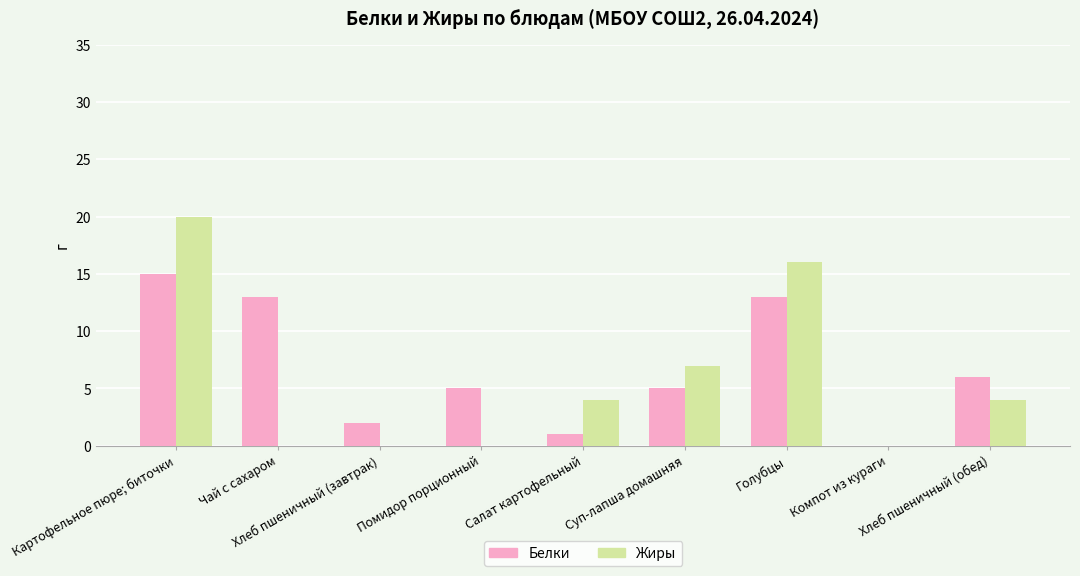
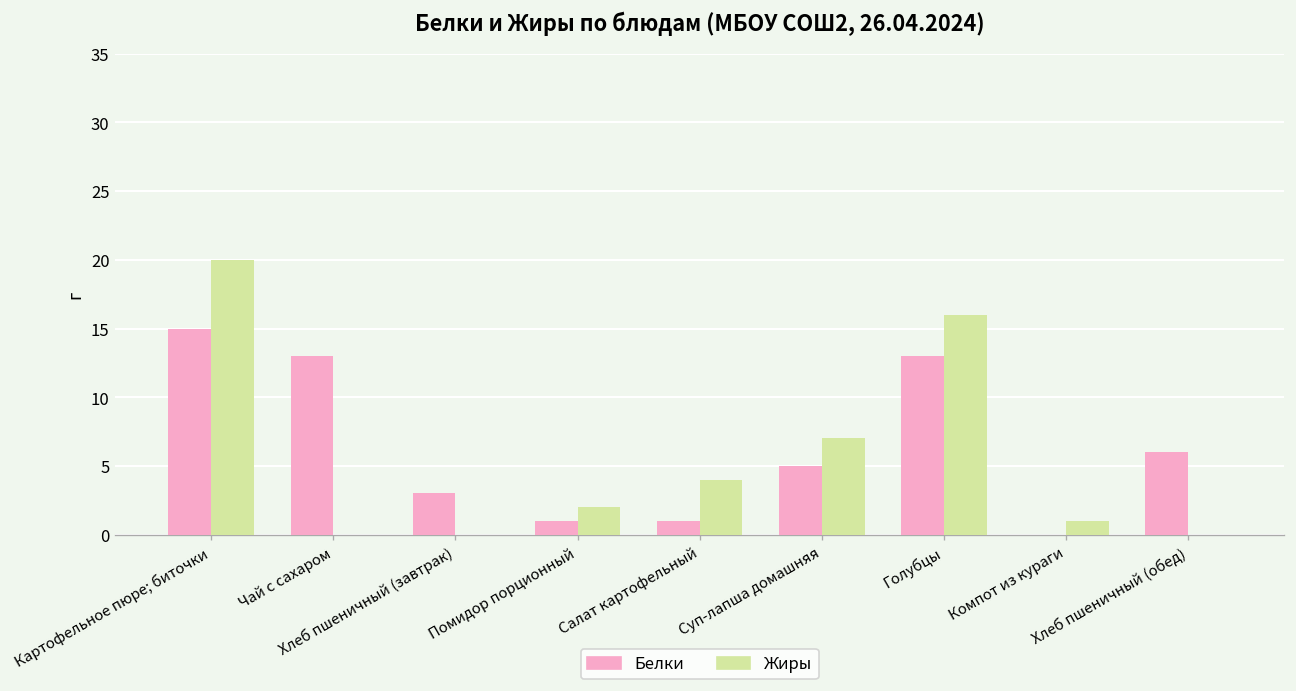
  {
    "Белки": {
      "Картофельное пюре; биточки": 15,
      "Чай с сахаром": 13,
-     "Хлеб пшеничный (завтрак)": 2,
-     "Помидор порционный": 5,
+     "Хлеб пшеничный (завтрак)": 3,
+     "Помидор порционный": 1,
      "Салат картофельный": 1,
      "Суп-лапша домашняя": 5,
      "Голубцы": 13,
      "Компот из кураги": 0,
      "Хлеб пшеничный (обед)": 6
    },
    "Жиры": {
      "Картофельное пюре; биточки": 20,
      "Чай с сахаром": 0,
      "Хлеб пшеничный (завтрак)": 0,
-     "Помидор порционный": 0,
+     "Помидор порционный": 2,
      "Салат картофельный": 4,
      "Суп-лапша домашняя": 7,
      "Голубцы": 16,
-     "Компот из кураги": 0,
-     "Хлеб пшеничный (обед)": 4
+     "Компот из кураги": 1,
+     "Хлеб пшеничный (обед)": 0
    }
  }
